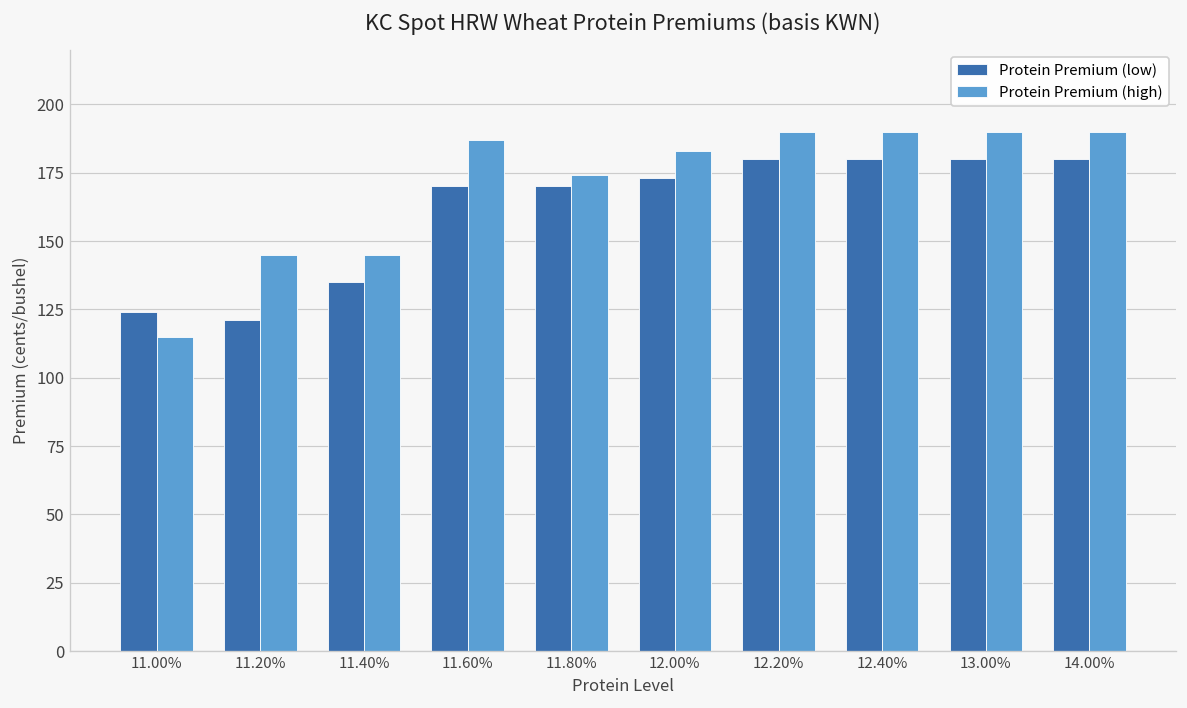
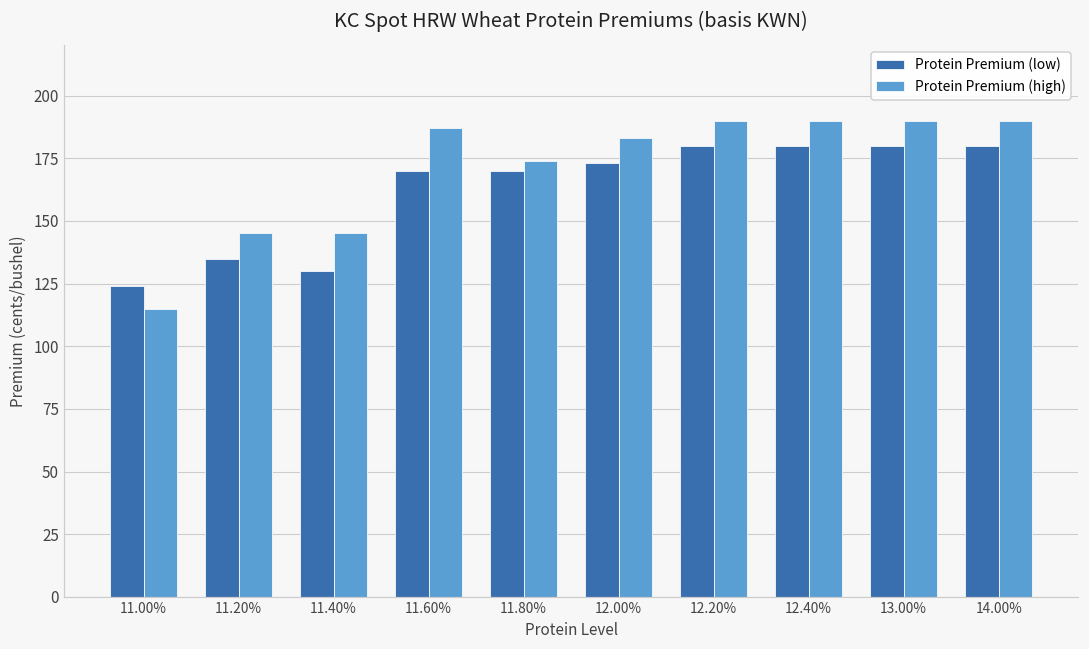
  {
    "Protein Premium (low)": {
      "11.00%": 124,
-     "11.20%": 121,
-     "11.40%": 135,
+     "11.20%": 135,
+     "11.40%": 130,
      "11.60%": 170,
      "11.80%": 170,
      "12.00%": 173,
      "12.20%": 180,
      "12.40%": 180,
      "13.00%": 180,
      "14.00%": 180
    },
    "Protein Premium (high)": {
      "11.00%": 115,
      "11.20%": 145,
      "11.40%": 145,
      "11.60%": 187,
      "11.80%": 174,
      "12.00%": 183,
      "12.20%": 190,
      "12.40%": 190,
      "13.00%": 190,
      "14.00%": 190
    }
  }
